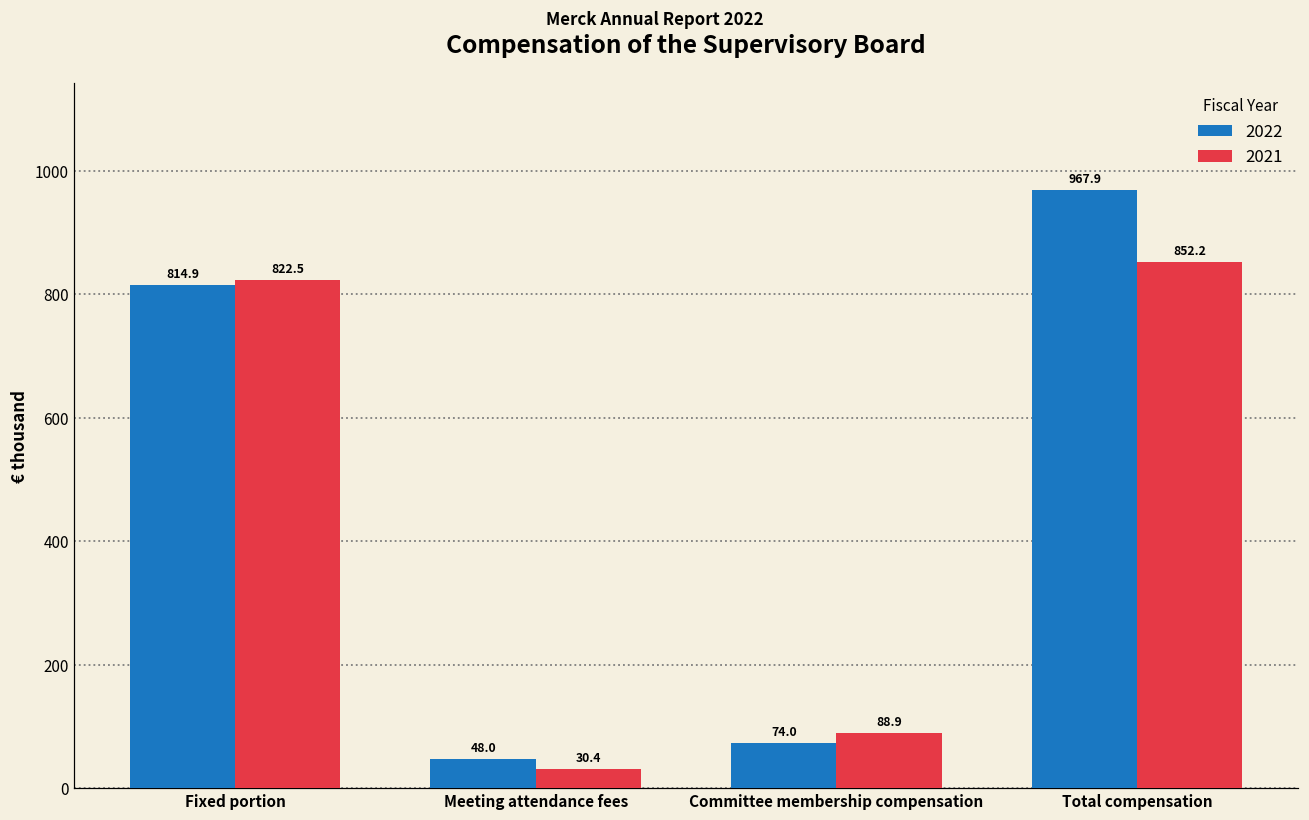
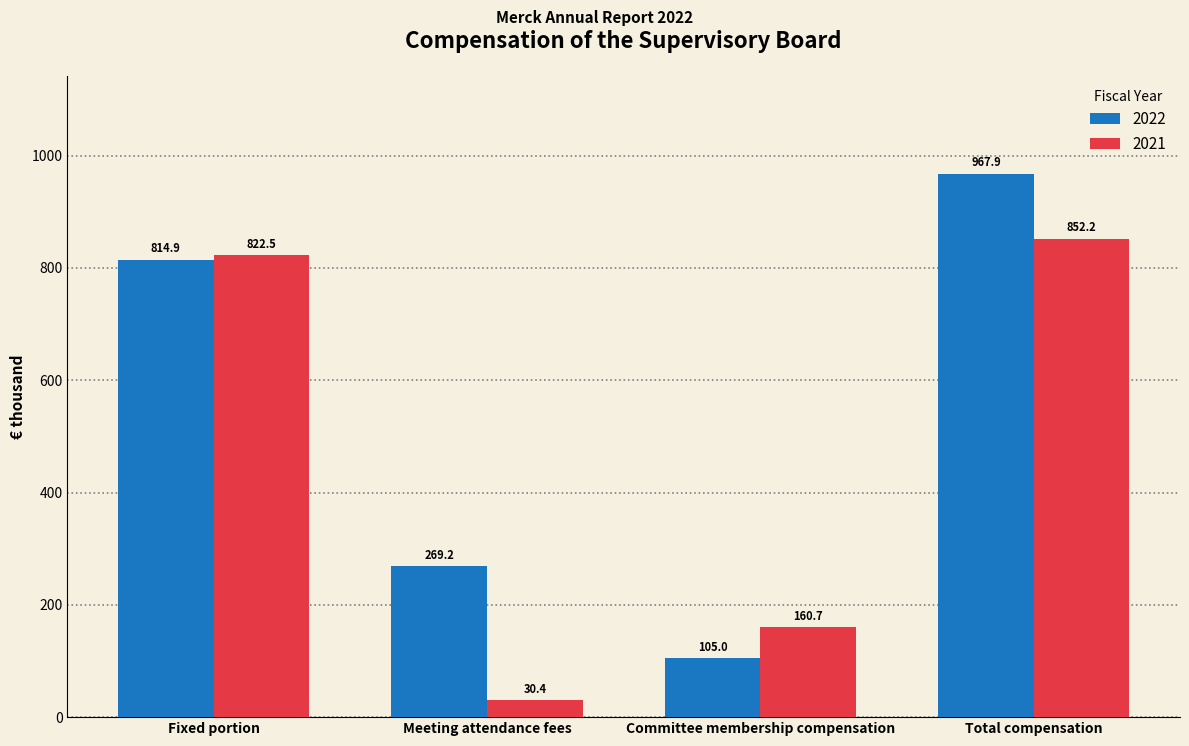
  {
    "2022": {
      "Fixed portion": 814.9,
-     "Meeting attendance fees": 48.0,
-     "Committee membership compensation": 74.0,
+     "Meeting attendance fees": 269.2,
+     "Committee membership compensation": 105.0,
      "Total compensation": 967.9
    },
    "2021": {
      "Fixed portion": 822.5,
      "Meeting attendance fees": 30.4,
-     "Committee membership compensation": 88.9,
+     "Committee membership compensation": 160.7,
      "Total compensation": 852.2
    }
  }
